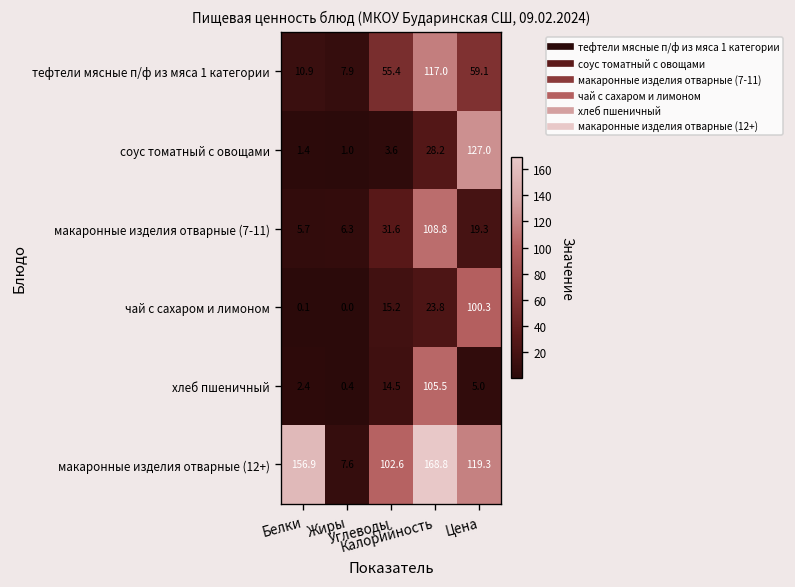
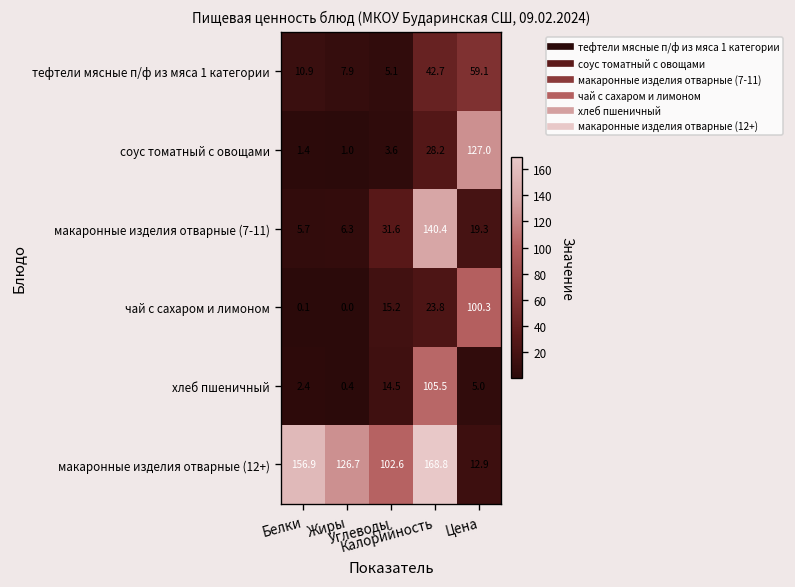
  {
    "тефтели мясные п/ф из мяса 1 категории": {
      "Белки": 10.9,
      "Жиры": 7.9,
-     "Углеводы": 55.4,
-     "Калорийность": 117.0,
+     "Углеводы": 5.1,
+     "Калорийность": 42.7,
      "Цена": 59.1
    },
    "соус томатный с овощами": {
      "Калорийность": 28.2,
      "Цена": 127.0
    },
    "макаронные изделия отварные (7-11)": {
      "Белки": 5.7,
      "Жиры": 6.3,
      "Углеводы": 31.6,
-     "Калорийность": 108.8,
+     "Калорийность": 140.4,
      "Цена": 19.3
    },
    "чай с сахаром и лимоном": {
      "Углеводы": 15.2,
      "Калорийность": 23.8,
      "Цена": 100.3
    },
    "хлеб пшеничный": {
      "Углеводы": 14.5,
      "Калорийность": 105.5,
      "Цена": 5.0
    },
    "макаронные изделия отварные (12+)": {
      "Белки": 156.9,
-     "Жиры": 7.6,
+     "Жиры": 126.7,
      "Углеводы": 102.6,
      "Калорийность": 168.8,
-     "Цена": 119.3
+     "Цена": 12.9
    }
  }
